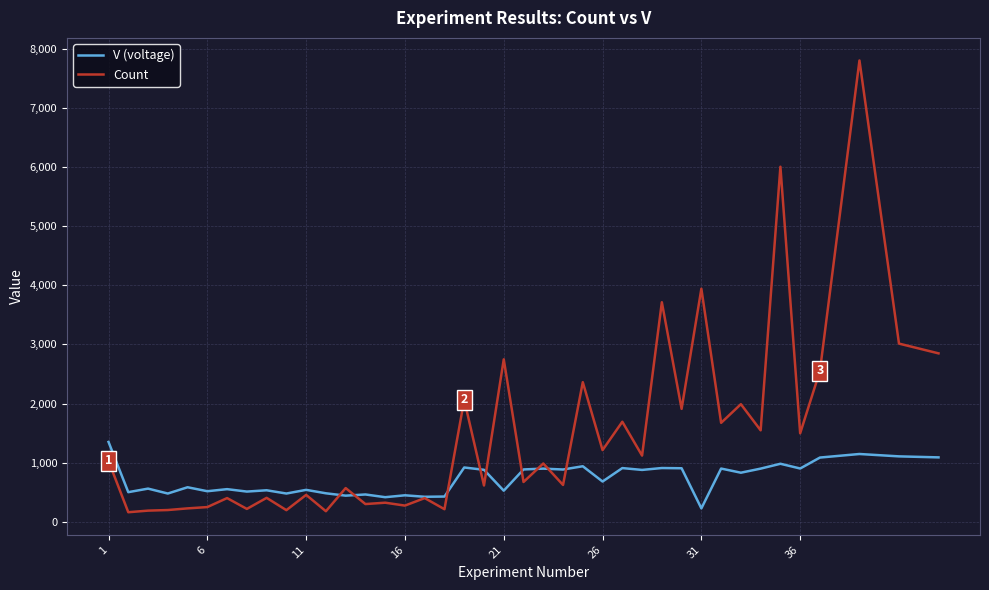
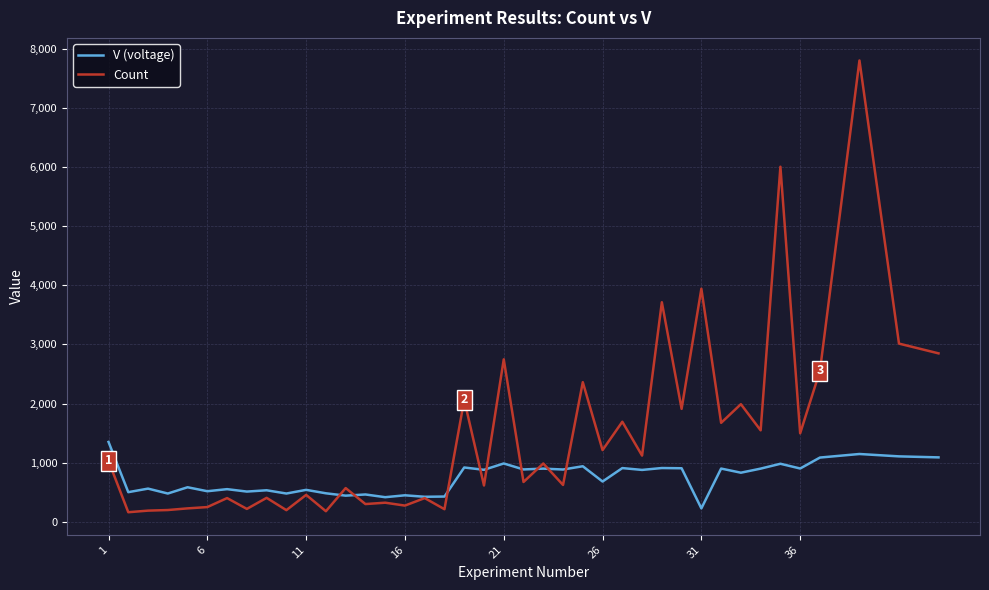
  {
    "V (voltage)": {
      "1": "1,400",
      "6": "500",
      "11": "500",
      "16": "400",
-     "21": "500",
+     "21": "1,000",
      "26": "700",
      "31": "200",
      "36": "900"
    },
    "Count": {
      "6": "300",
      "11": "500",
      "16": "300",
      "21": "2,700",
      "26": "1,200",
      "31": "3,900",
      "36": "1,500"
    }
  }
